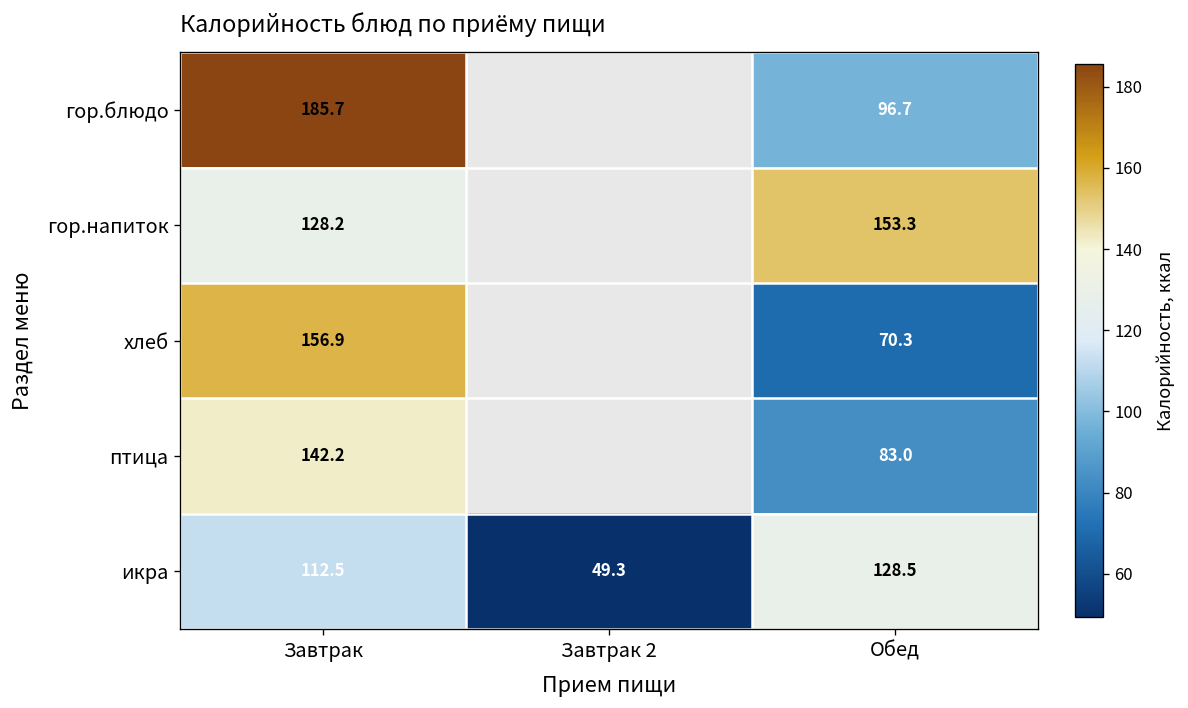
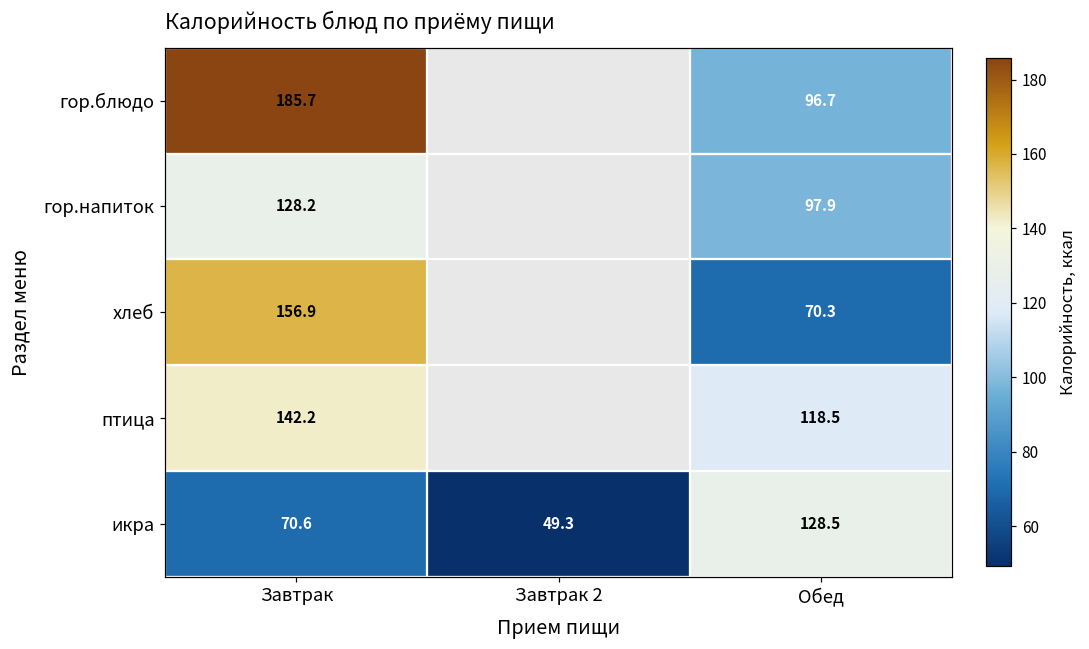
  {
    "гор.блюдо": {
      "Завтрак": 185.7,
      "Обед": 96.7
    },
    "гор.напиток": {
      "Завтрак": 128.2,
-     "Обед": 153.3
+     "Обед": 97.9
    },
    "хлеб": {
      "Завтрак": 156.9,
      "Обед": 70.3
    },
    "птица": {
      "Завтрак": 142.2,
-     "Обед": 83.0
+     "Обед": 118.5
    },
    "икра": {
-     "Завтрак": 112.5,
+     "Завтрак": 70.6,
      "Завтрак 2": 49.3,
      "Обед": 128.5
    }
  }
